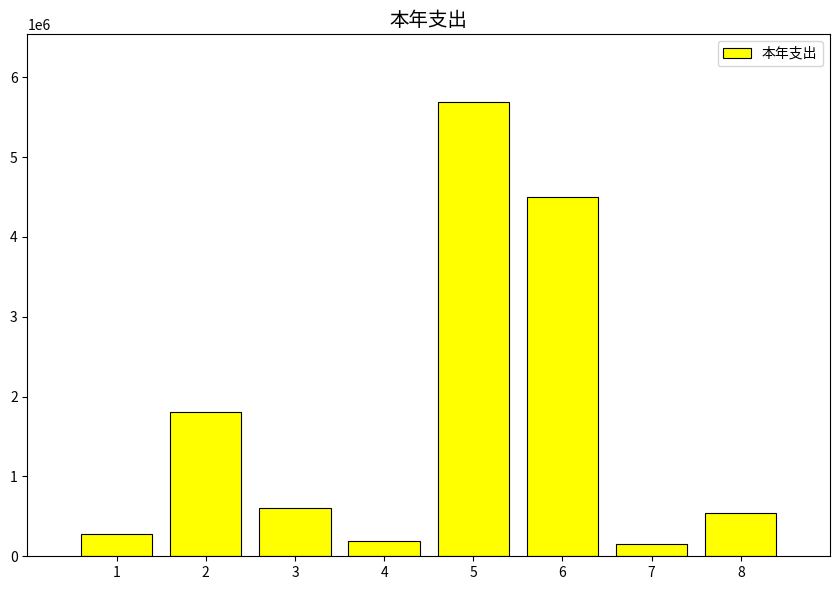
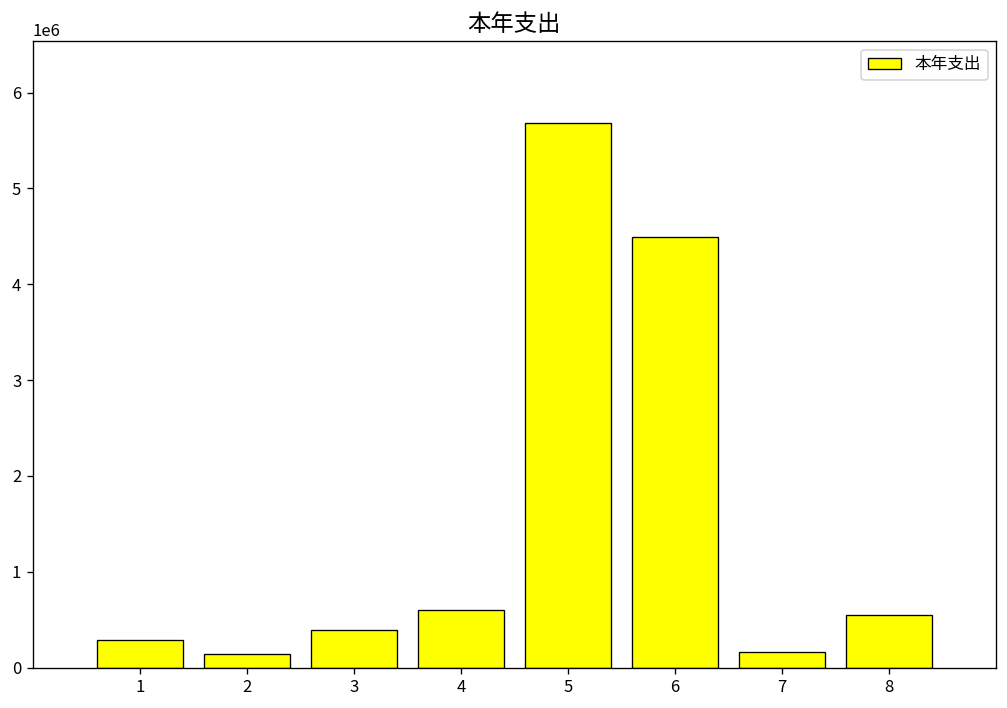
  {
    "1": 300000,
-   "2": 1800000,
-   "3": 600000,
-   "4": 200000,
+   "2": 100000,
+   "3": 400000,
+   "4": 600000,
    "5": 5700000,
    "6": 4500000,
    "7": 200000,
    "8": 500000
  }
